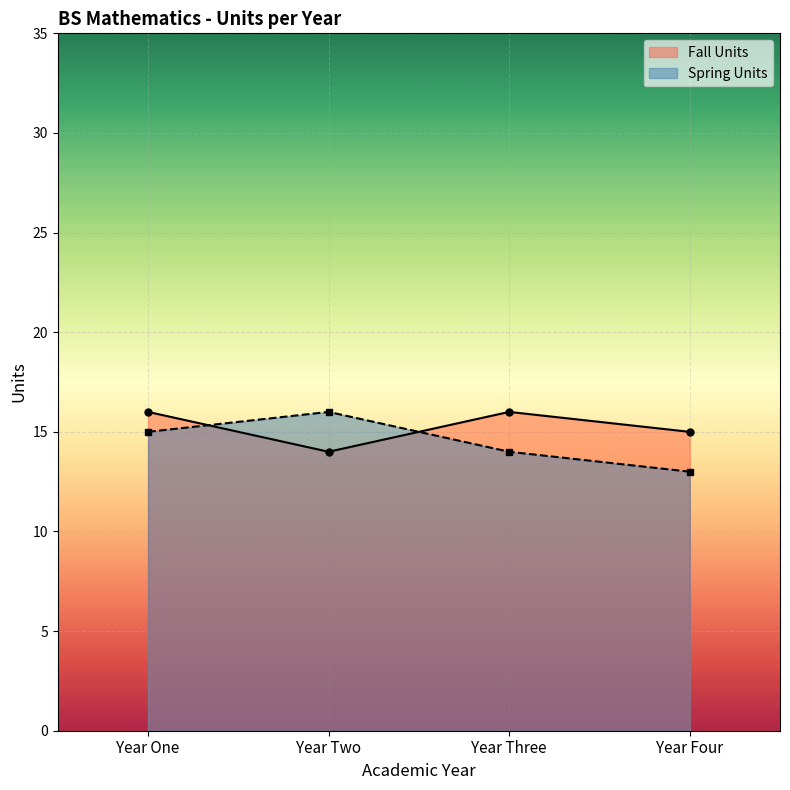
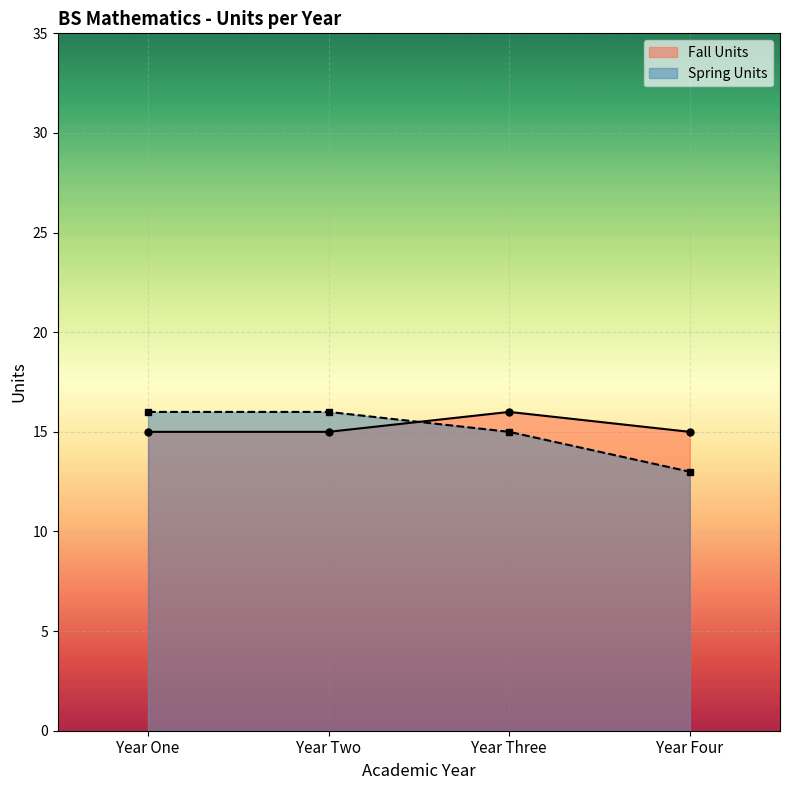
  {
    "Fall Units": {
-     "Year One": 16,
-     "Year Two": 14,
+     "Year One": 15,
+     "Year Two": 15,
      "Year Three": 16,
      "Year Four": 15
    },
    "Spring Units": {
-     "Year One": 15,
+     "Year One": 16,
      "Year Two": 16,
-     "Year Three": 14,
+     "Year Three": 15,
      "Year Four": 13
    }
  }
